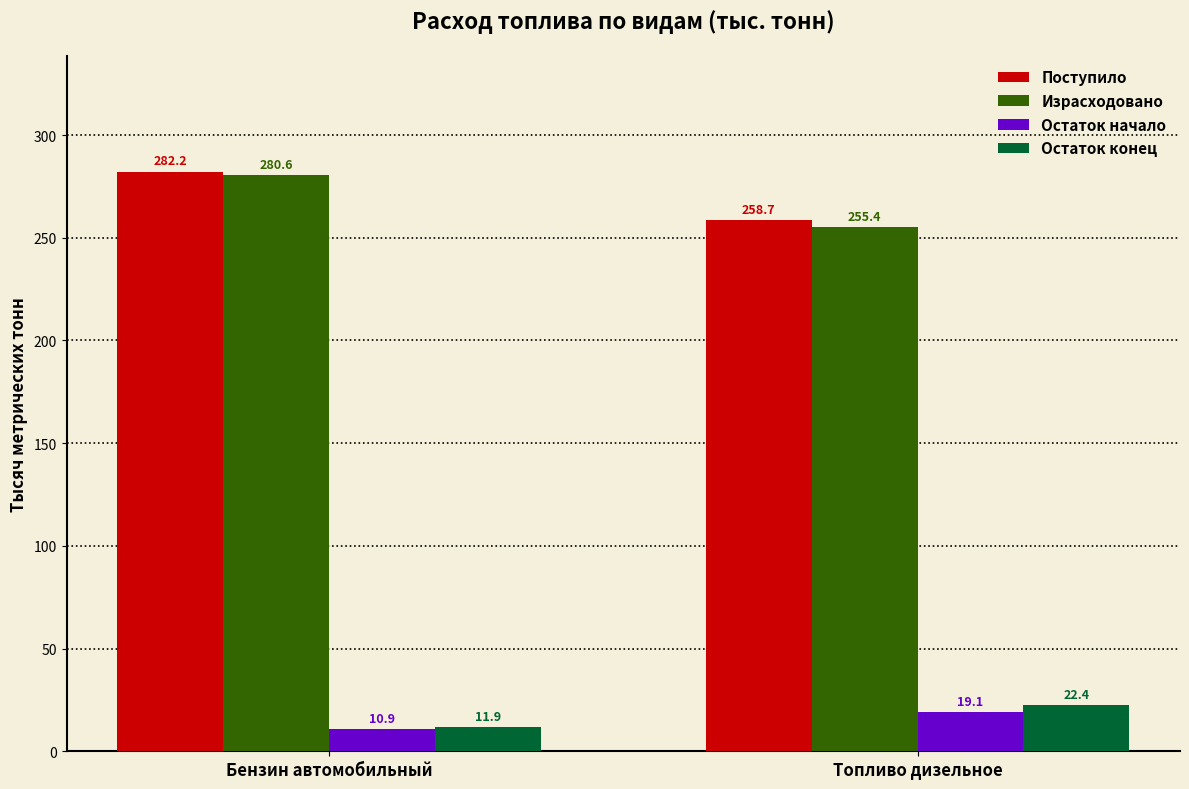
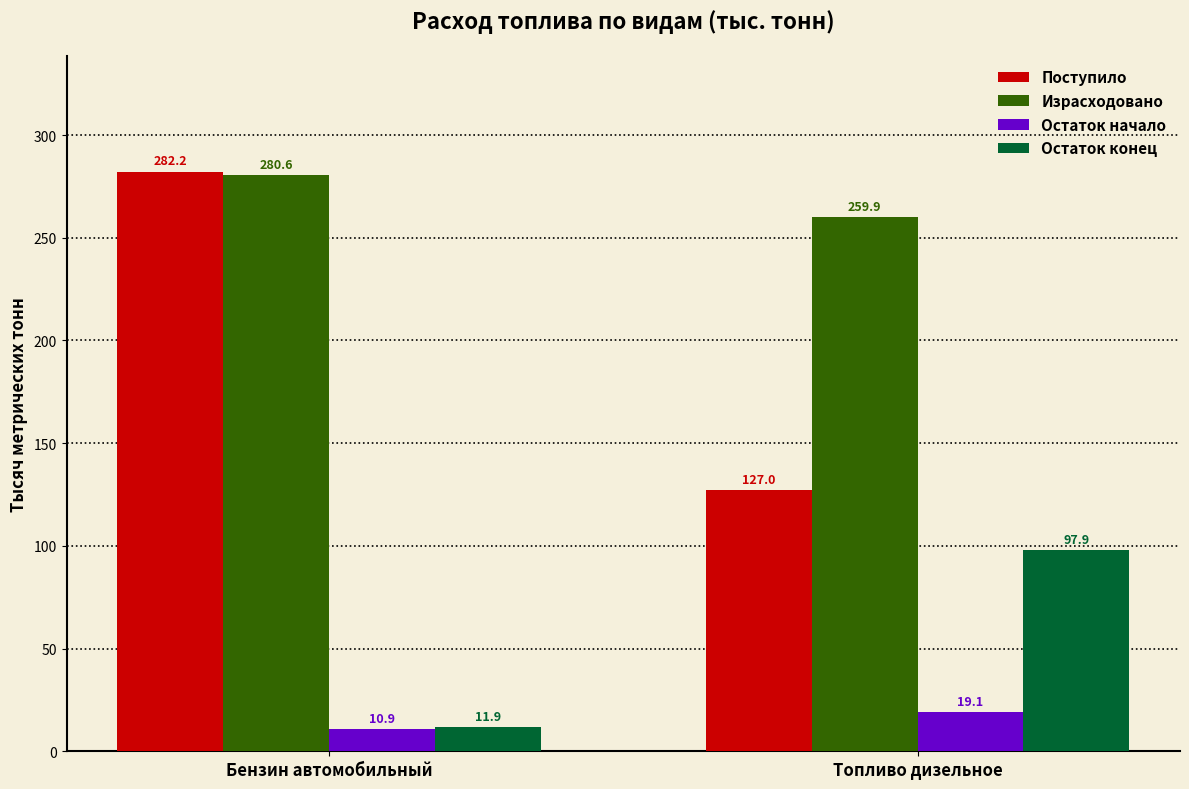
  {
    "Поступило": {
      "Бензин автомобильный": 282.2,
-     "Топливо дизельное": 258.7
+     "Топливо дизельное": 127.0
    },
    "Израсходовано": {
      "Бензин автомобильный": 280.6,
-     "Топливо дизельное": 255.4
+     "Топливо дизельное": 259.9
    },
    "Остаток начало": {
      "Бензин автомобильный": 10.9,
      "Топливо дизельное": 19.1
    },
    "Остаток конец": {
      "Бензин автомобильный": 11.9,
-     "Топливо дизельное": 22.4
+     "Топливо дизельное": 97.9
    }
  }
